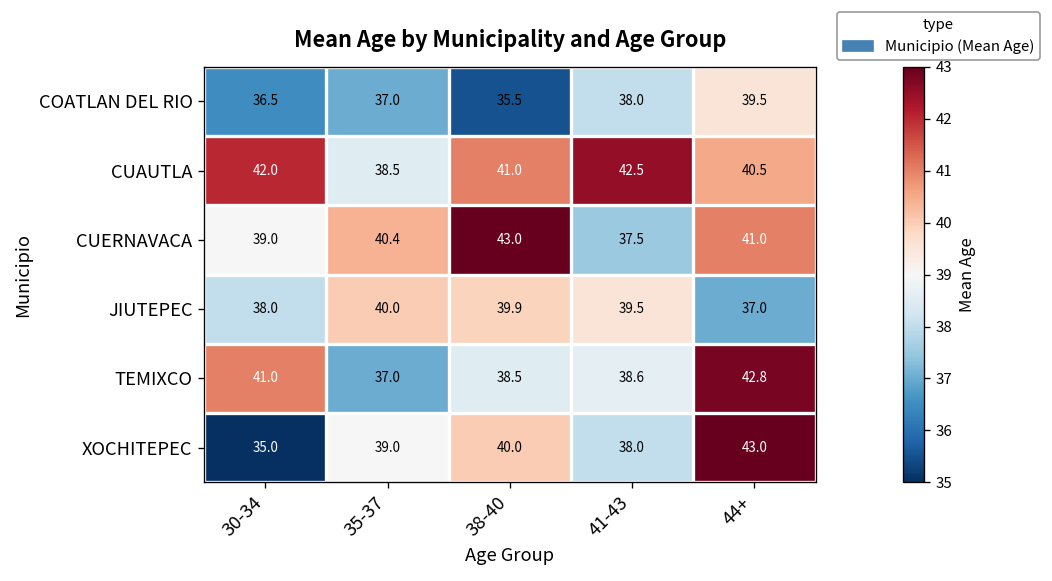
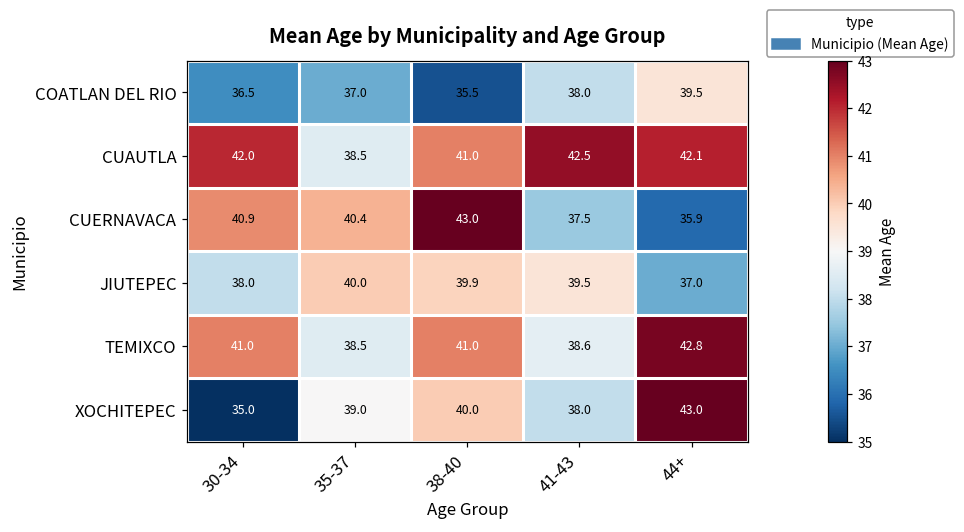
  {
    "COATLAN DEL RIO": {
      "30-34": 36.5,
      "35-37": 37.0,
      "38-40": 35.5,
      "41-43": 38.0,
      "44+": 39.5
    },
    "CUAUTLA": {
      "30-34": 42.0,
      "35-37": 38.5,
      "38-40": 41.0,
      "41-43": 42.5,
-     "44+": 40.5
+     "44+": 42.1
    },
    "CUERNAVACA": {
-     "30-34": 39.0,
+     "30-34": 40.9,
      "35-37": 40.4,
      "38-40": 43.0,
      "41-43": 37.5,
-     "44+": 41.0
+     "44+": 35.9
    },
    "JIUTEPEC": {
      "30-34": 38.0,
      "35-37": 40.0,
      "38-40": 39.9,
      "41-43": 39.5,
      "44+": 37.0
    },
    "TEMIXCO": {
      "30-34": 41.0,
-     "35-37": 37.0,
-     "38-40": 38.5,
+     "35-37": 38.5,
+     "38-40": 41.0,
      "41-43": 38.6,
      "44+": 42.8
    },
    "XOCHITEPEC": {
      "30-34": 35.0,
      "35-37": 39.0,
      "38-40": 40.0,
      "41-43": 38.0,
      "44+": 43.0
    }
  }
